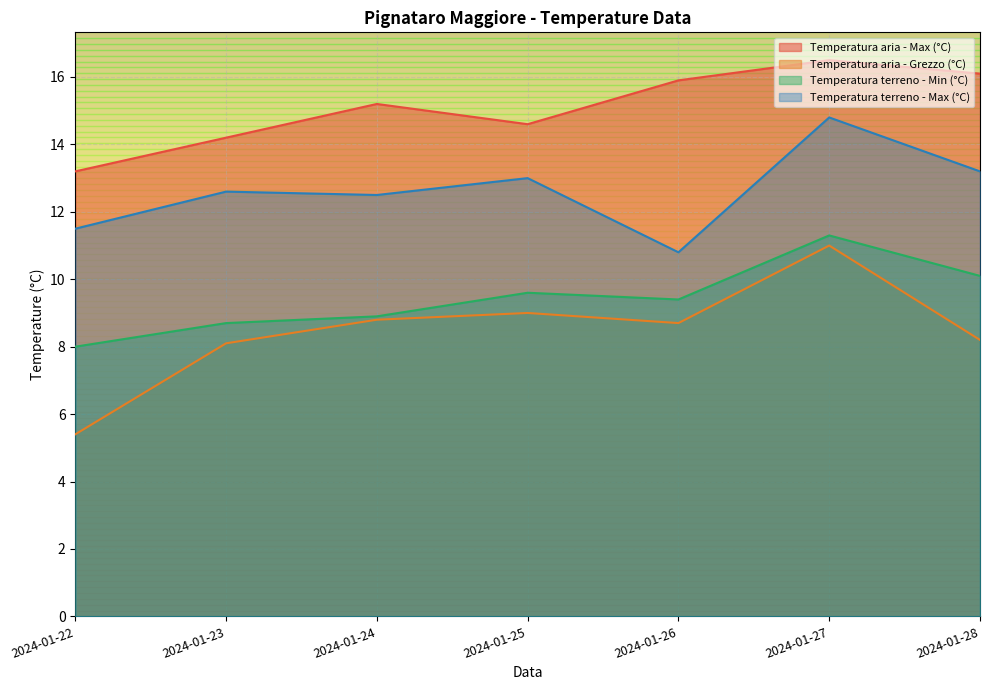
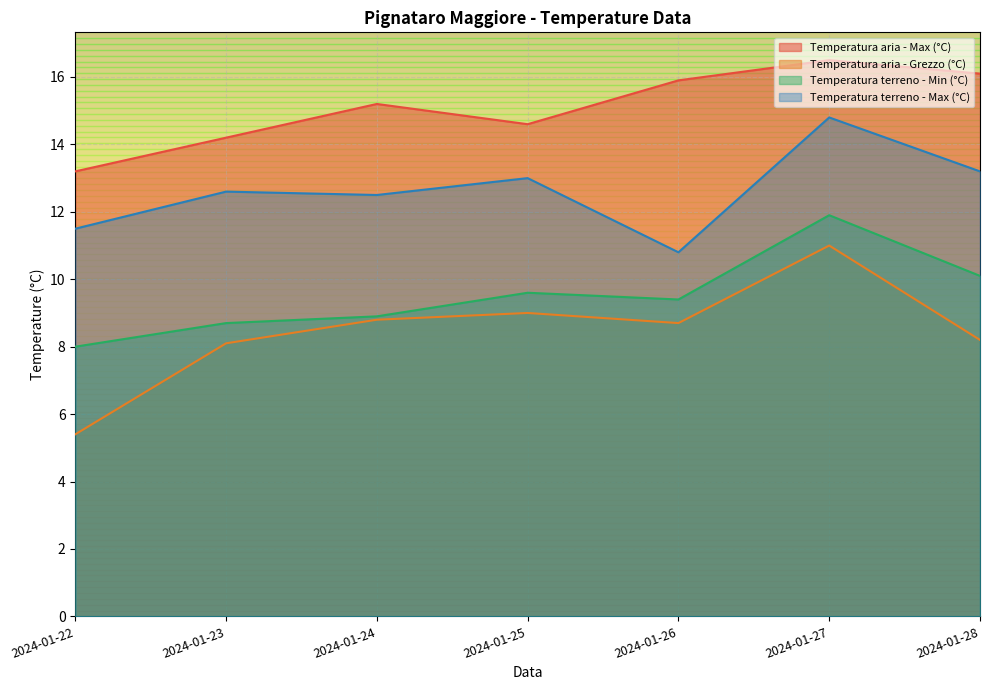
  {
    "Temperatura terreno - Min (°C)": {
      "2024-01-22": 8.0,
      "2024-01-23": 8.7,
      "2024-01-24": 8.9,
      "2024-01-25": 9.6,
      "2024-01-26": 9.4,
-     "2024-01-27": 11.3,
+     "2024-01-27": 11.9,
      "2024-01-28": 10.1
    },
    "Temperatura terreno - Max (°C)": {
      "2024-01-22": 11.5,
      "2024-01-23": 12.6,
      "2024-01-24": 12.5,
      "2024-01-25": 13.0,
      "2024-01-26": 10.8,
      "2024-01-27": 14.8,
      "2024-01-28": 13.2
    }
  }
